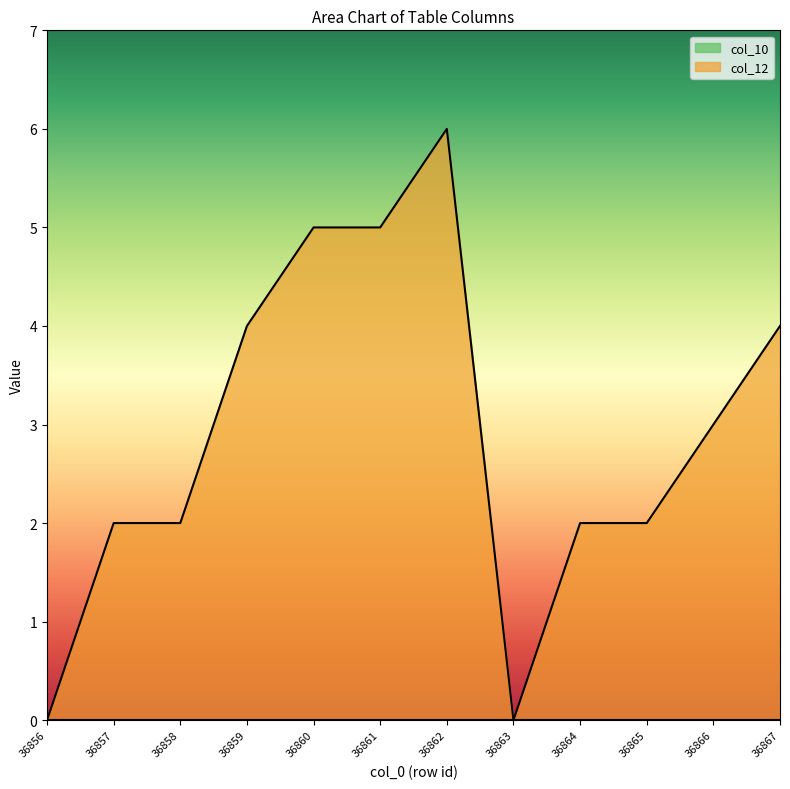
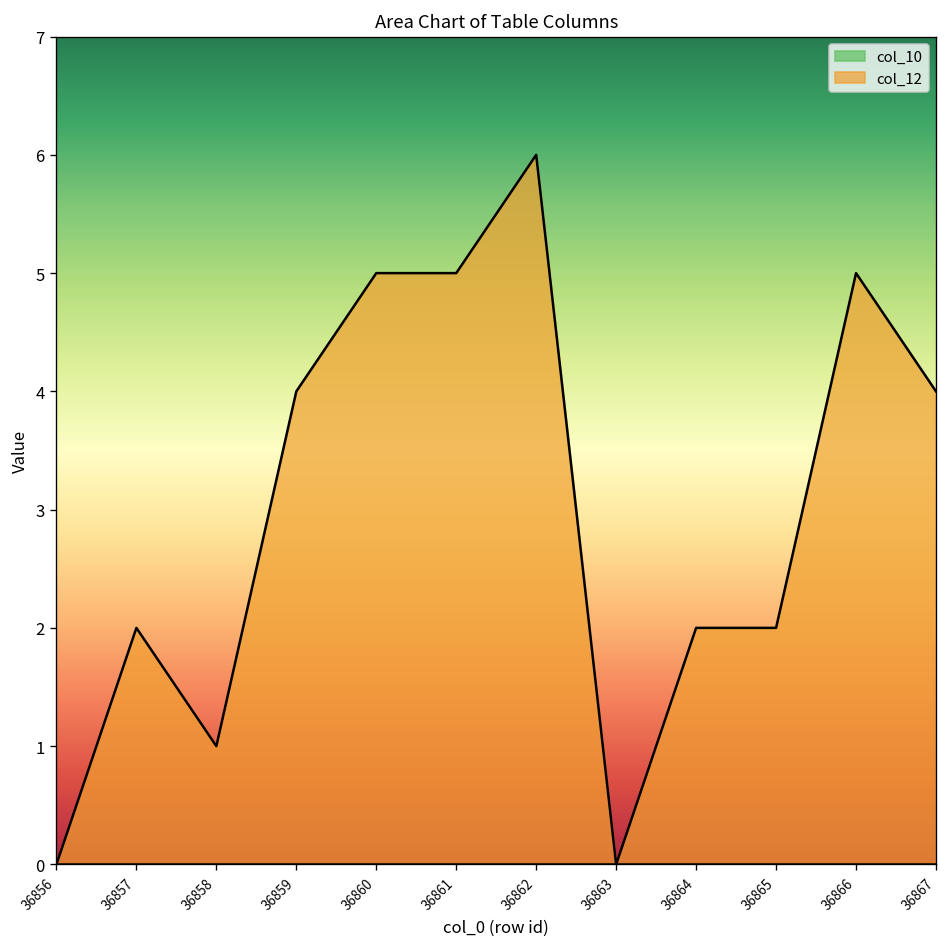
  {
    "col_10": {
      "36857": 0,
      "36858": 0,
      "36859": 0,
      "36860": 0,
      "36861": 0,
      "36862": 0,
      "36864": 0,
      "36865": 0,
      "36866": 0,
      "36867": 0
    },
    "col_12": {
      "36857": 2,
-     "36858": 2,
+     "36858": 1,
      "36859": 4,
      "36860": 5,
      "36861": 5,
      "36862": 6,
      "36864": 2,
      "36865": 2,
-     "36866": 3,
+     "36866": 5,
      "36867": 4
    }
  }
